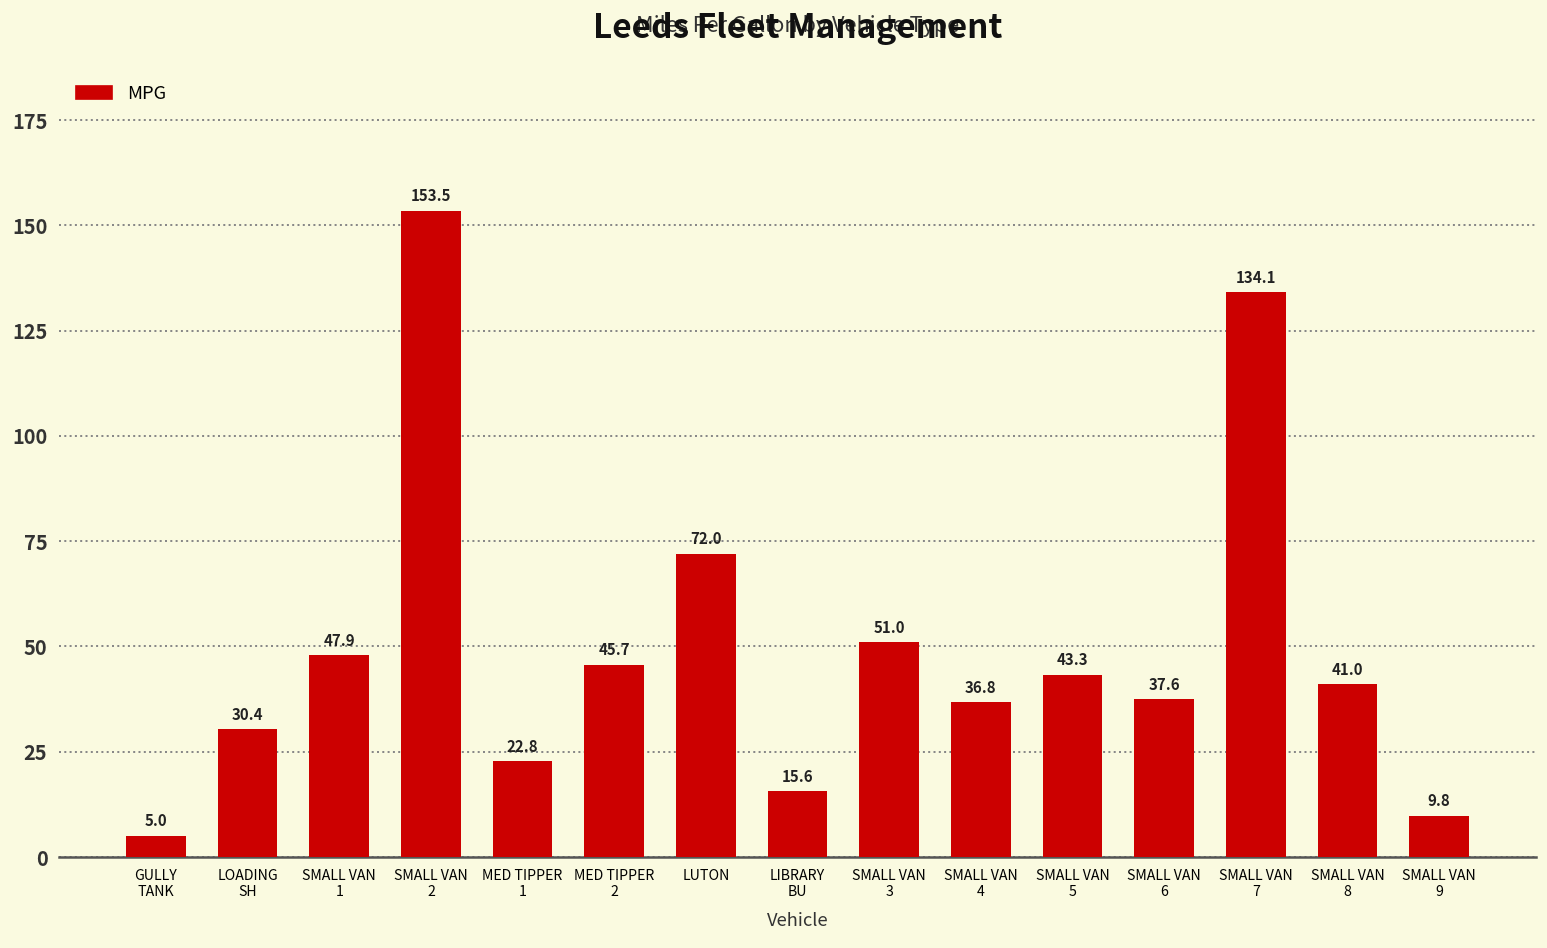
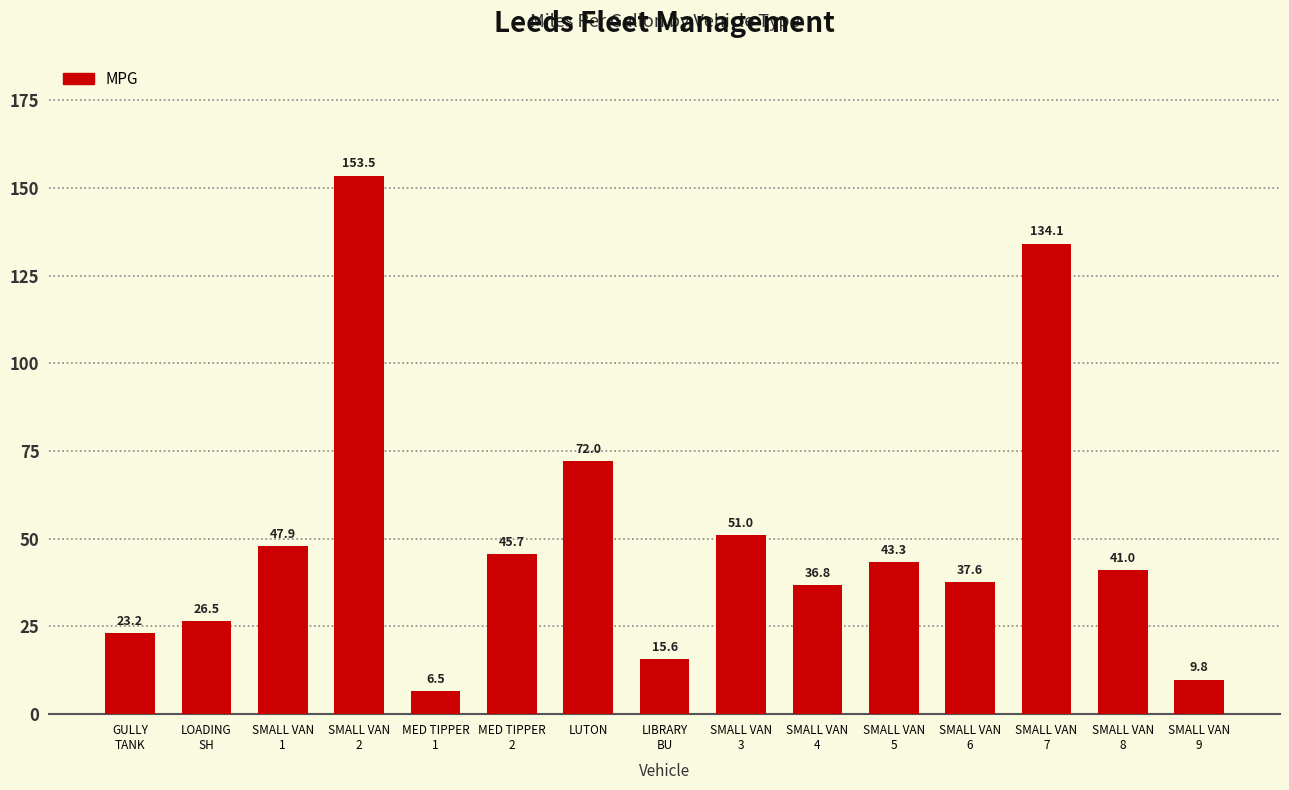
  {
-   "GULLY TANK": 5.0,
-   "LOADING SH": 30.4,
+   "GULLY TANK": 23.2,
+   "LOADING SH": 26.5,
    "SMALL VAN 1": 47.9,
    "SMALL VAN 2": 153.5,
-   "MED TIPPER 1": 22.8,
+   "MED TIPPER 1": 6.5,
    "MED TIPPER 2": 45.7,
    "LUTON": 72.0,
    "LIBRARY BU": 15.6,
    "SMALL VAN 3": 51.0,
    "SMALL VAN 4": 36.8,
    "SMALL VAN 5": 43.3,
    "SMALL VAN 6": 37.6,
    "SMALL VAN 7": 134.1,
    "SMALL VAN 8": 41.0,
    "SMALL VAN 9": 9.8
  }
